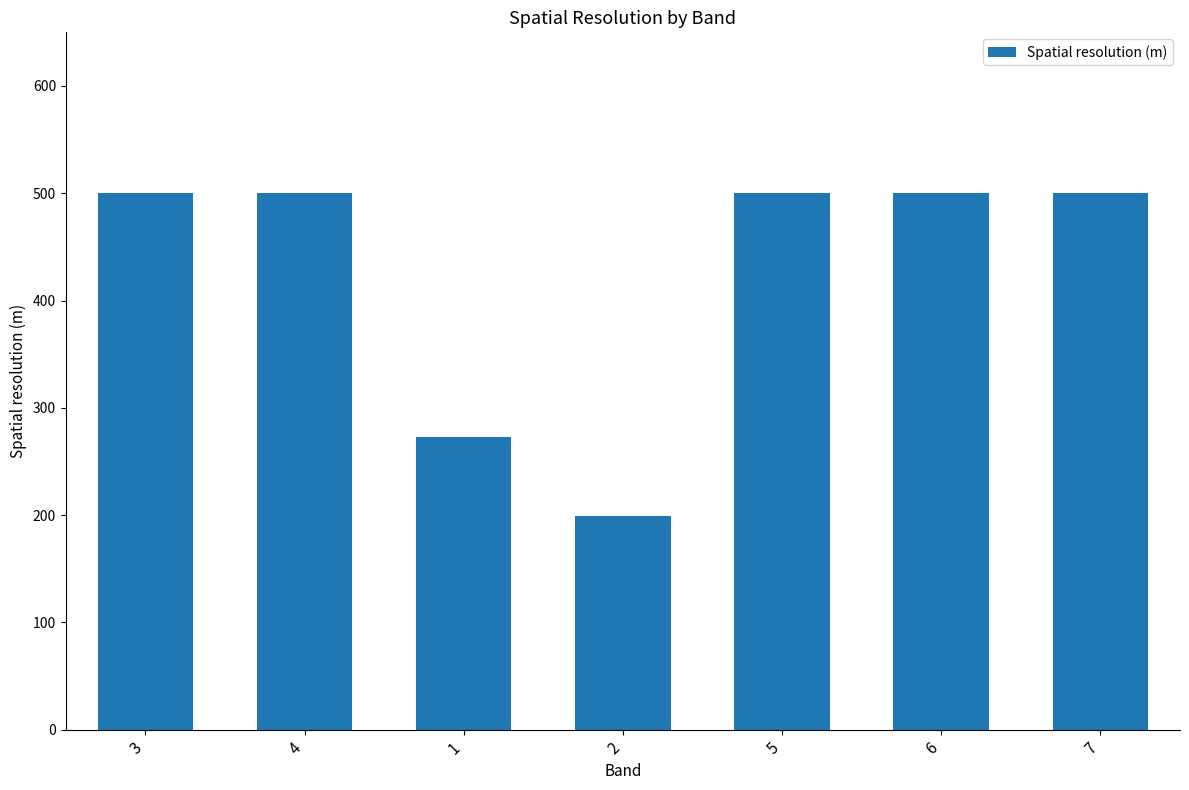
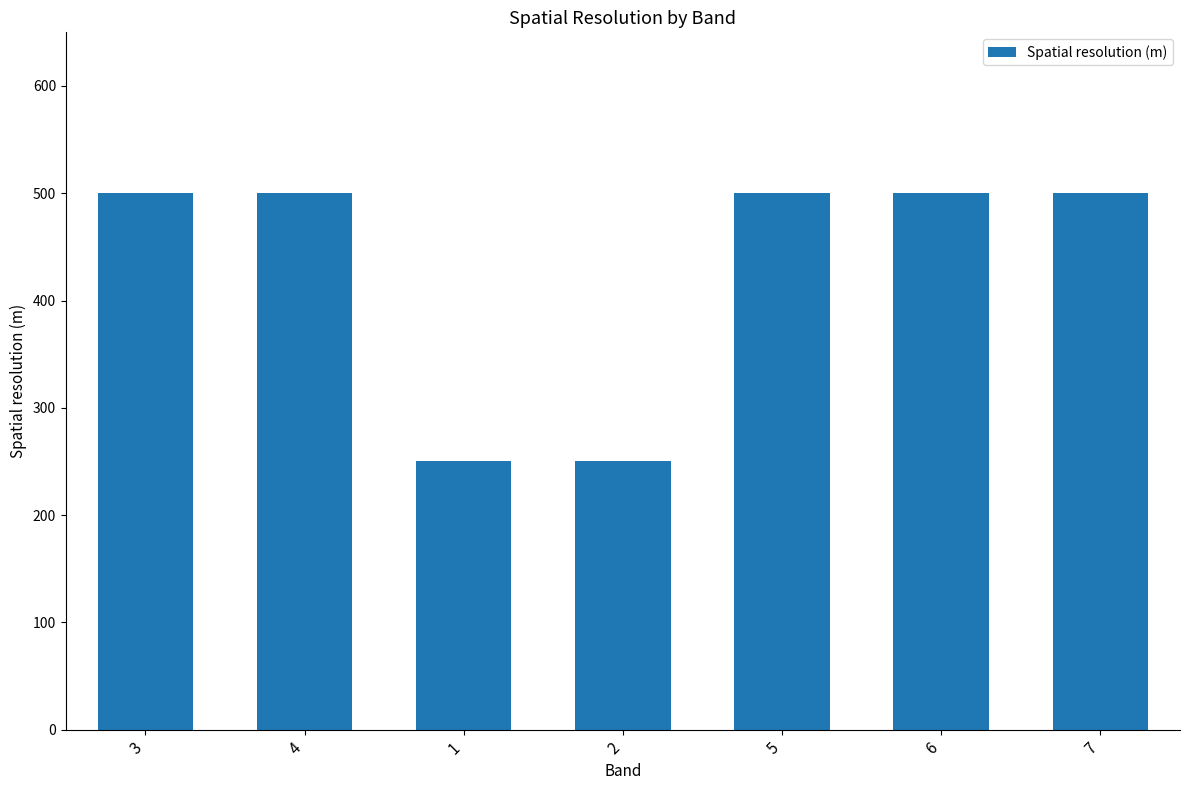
  {
    "3": 500,
    "4": 500,
-   "1": 273,
-   "2": 199,
+   "1": 250,
+   "2": 250,
    "5": 500,
    "6": 500,
    "7": 500
  }
